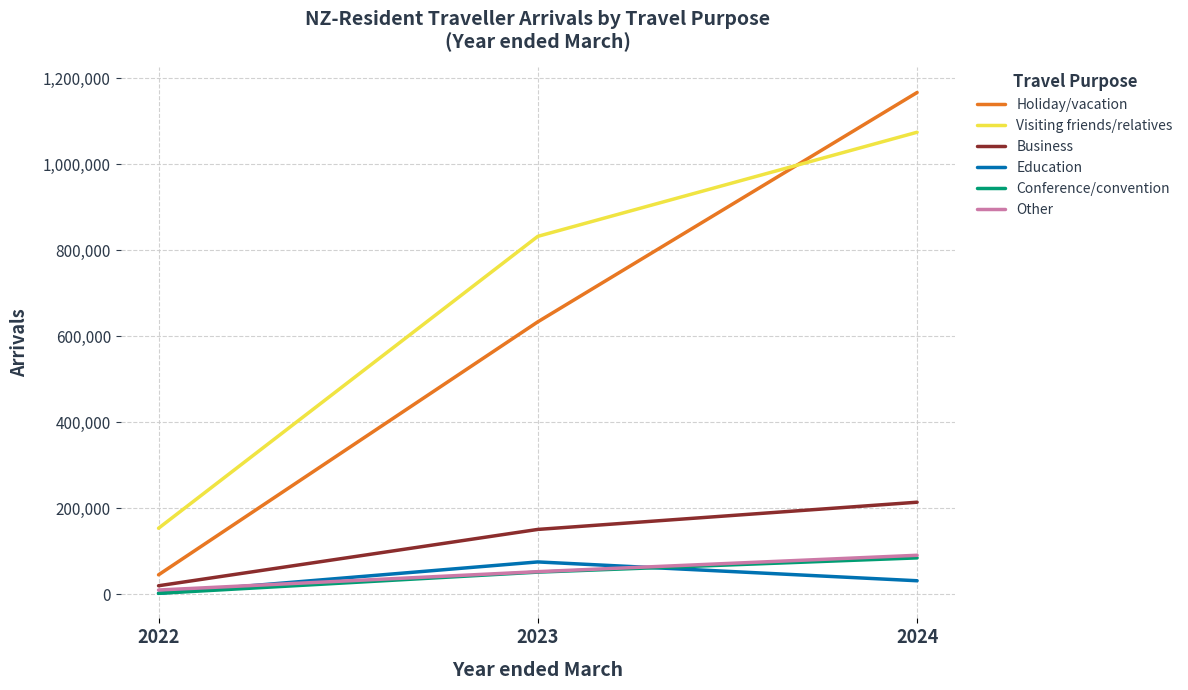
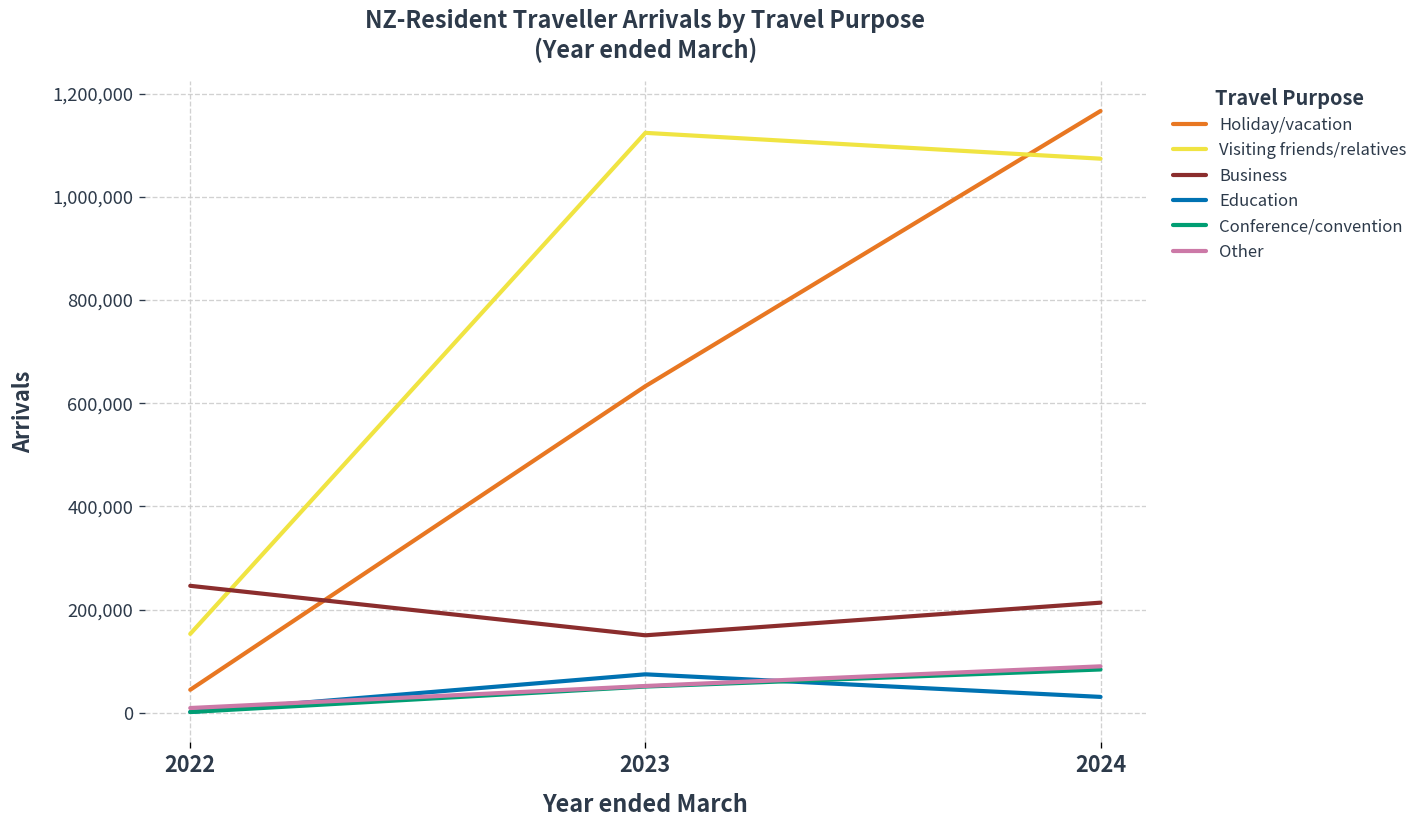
  {
    "Holiday/vacation": {
      "2022": "40,000",
      "2023": "630,000",
      "2024": "1,170,000"
    },
    "Visiting friends/relatives": {
      "2022": "150,000",
-     "2023": "830,000",
+     "2023": "1,120,000",
      "2024": "1,070,000"
    },
    "Business": {
-     "2022": "20,000",
+     "2022": "250,000",
      "2023": "150,000",
      "2024": "210,000"
    },
    "Education": {
      "2023": "70,000",
      "2024": "30,000"
    },
    "Conference/convention": {
      "2024": "80,000"
    },
    "Other": {
      "2022": "10,000",
      "2024": "90,000"
    }
  }
